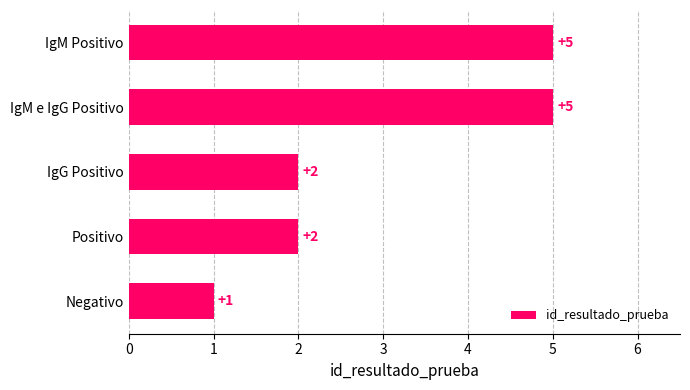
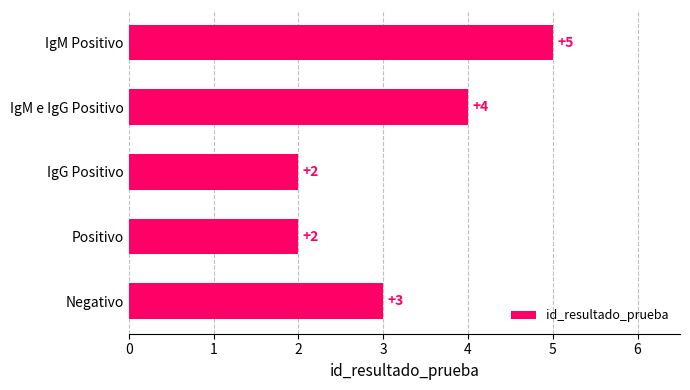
  {
    "IgM Positivo": "+5",
-   "IgM e IgG Positivo": "+5",
+   "IgM e IgG Positivo": "+4",
    "IgG Positivo": "+2",
    "Positivo": "+2",
-   "Negativo": "+1"
+   "Negativo": "+3"
  }
